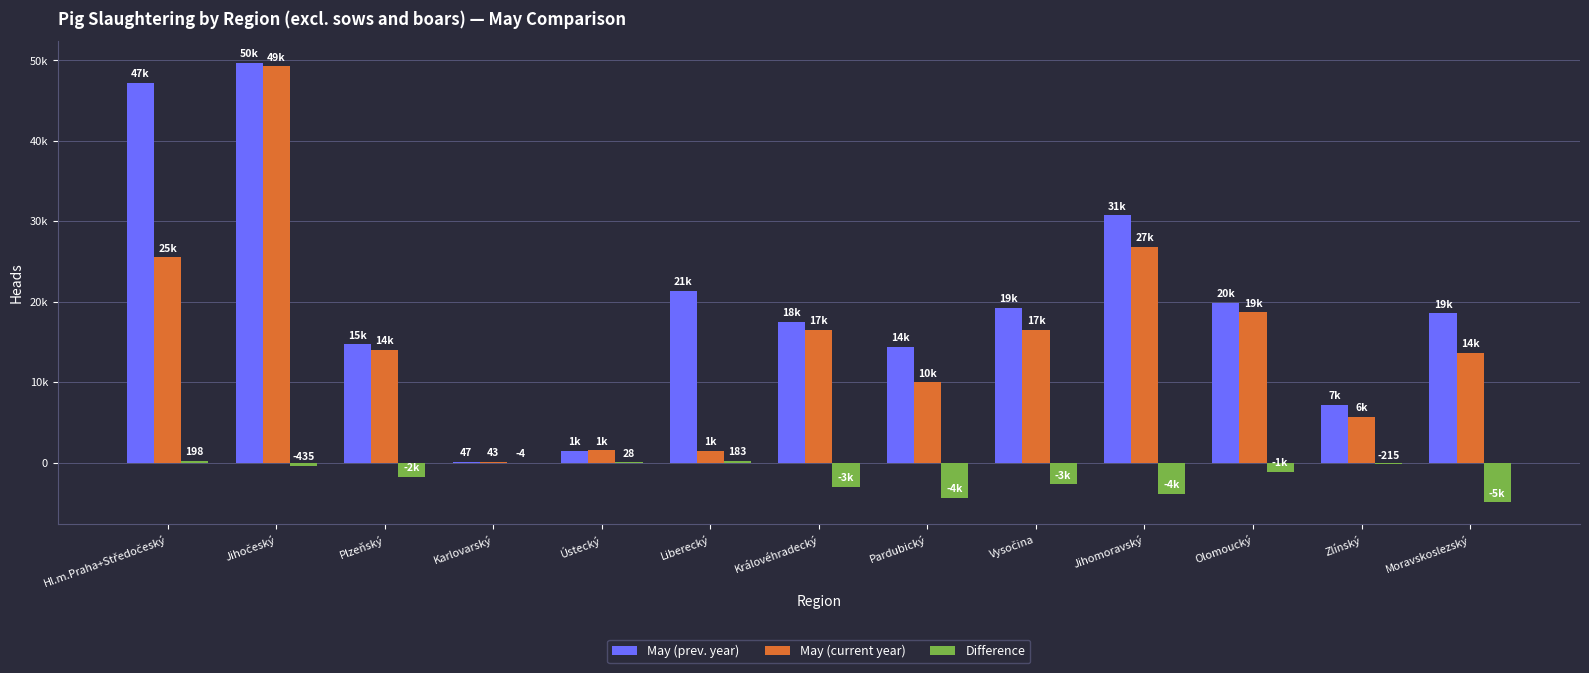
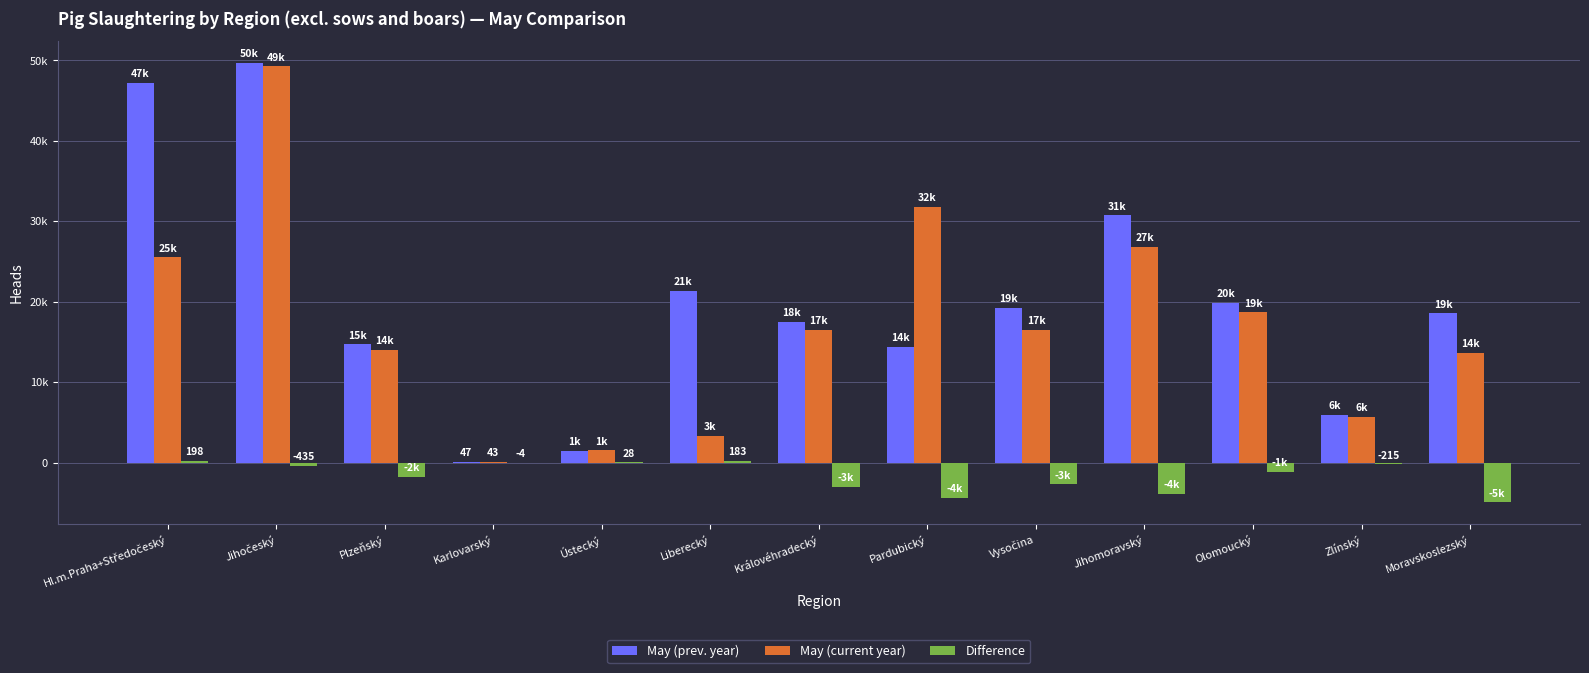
  {
    "May (prev. year)": {
      "Hl.m.Praha+Středočeský": "47k",
      "Jihočeský": "50k",
      "Plzeňský": "15k",
      "Karlovarský": "47",
      "Ústecký": "1k",
      "Liberecký": "21k",
      "Královéhradecký": "18k",
      "Pardubický": "14k",
      "Vysočina": "19k",
      "Jihomoravský": "31k",
      "Olomoucký": "20k",
-     "Zlínský": "7k",
+     "Zlínský": "6k",
      "Moravskoslezský": "19k"
    },
    "May (current year)": {
      "Hl.m.Praha+Středočeský": "25k",
      "Jihočeský": "49k",
      "Plzeňský": "14k",
      "Karlovarský": "43",
      "Ústecký": "1k",
-     "Liberecký": "1k",
+     "Liberecký": "3k",
      "Královéhradecký": "17k",
-     "Pardubický": "10k",
+     "Pardubický": "32k",
      "Vysočina": "17k",
      "Jihomoravský": "27k",
      "Olomoucký": "19k",
      "Zlínský": "6k",
      "Moravskoslezský": "14k"
    },
    "Difference": {
      "Hl.m.Praha+Středočeský": "198",
      "Jihočeský": "-435",
      "Plzeňský": "-2k",
      "Karlovarský": "-4",
      "Ústecký": "28",
      "Liberecký": "183",
      "Královéhradecký": "-3k",
      "Pardubický": "-4k",
      "Vysočina": "-3k",
      "Jihomoravský": "-4k",
      "Olomoucký": "-1k",
      "Zlínský": "-215",
      "Moravskoslezský": "-5k"
    }
  }
